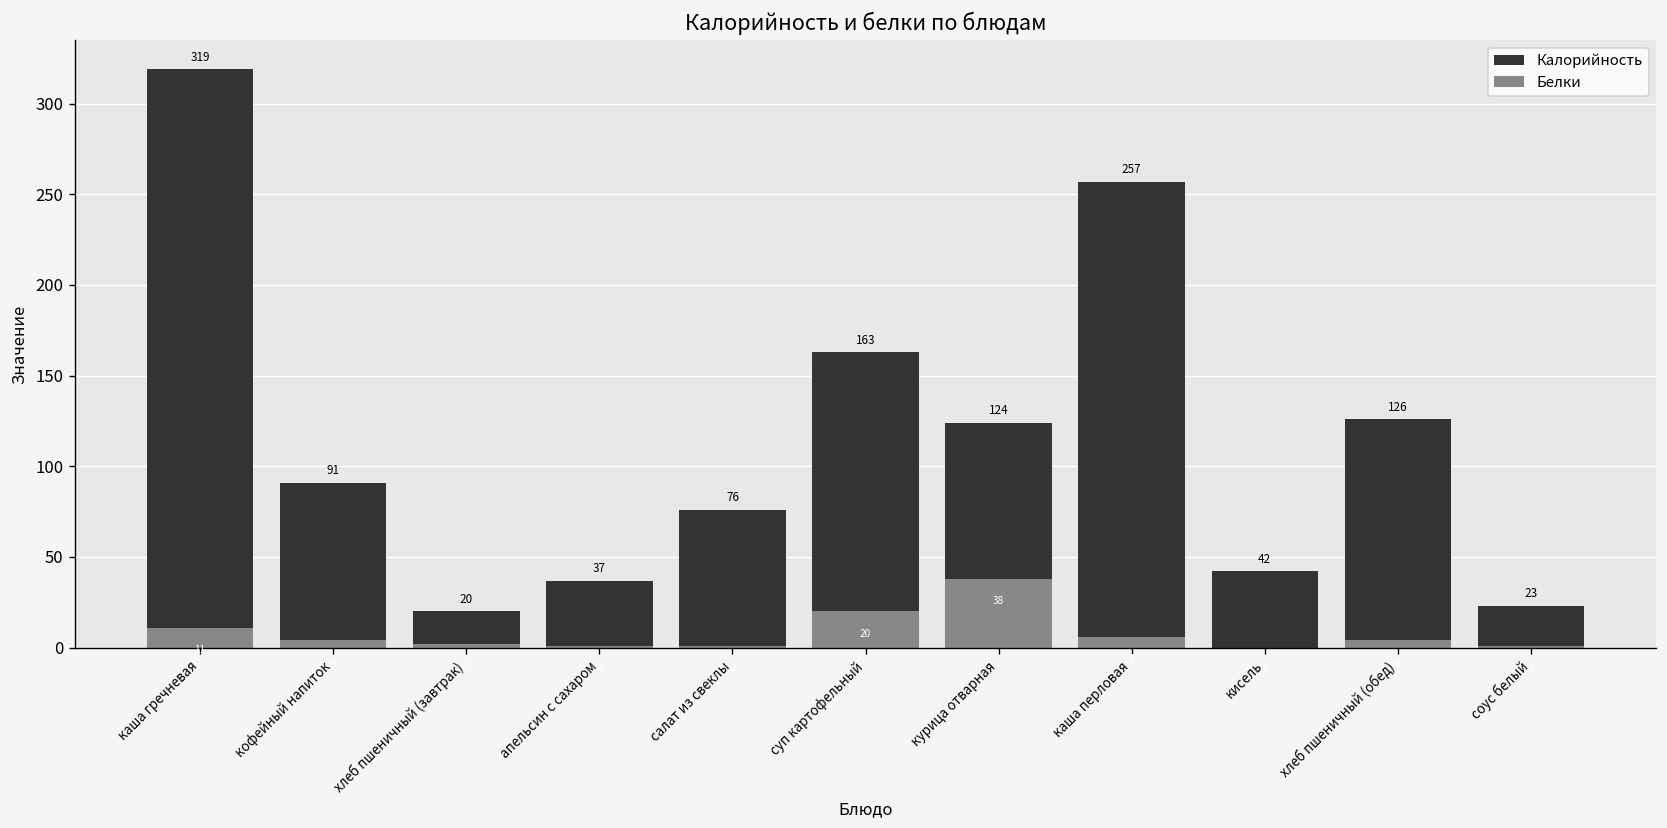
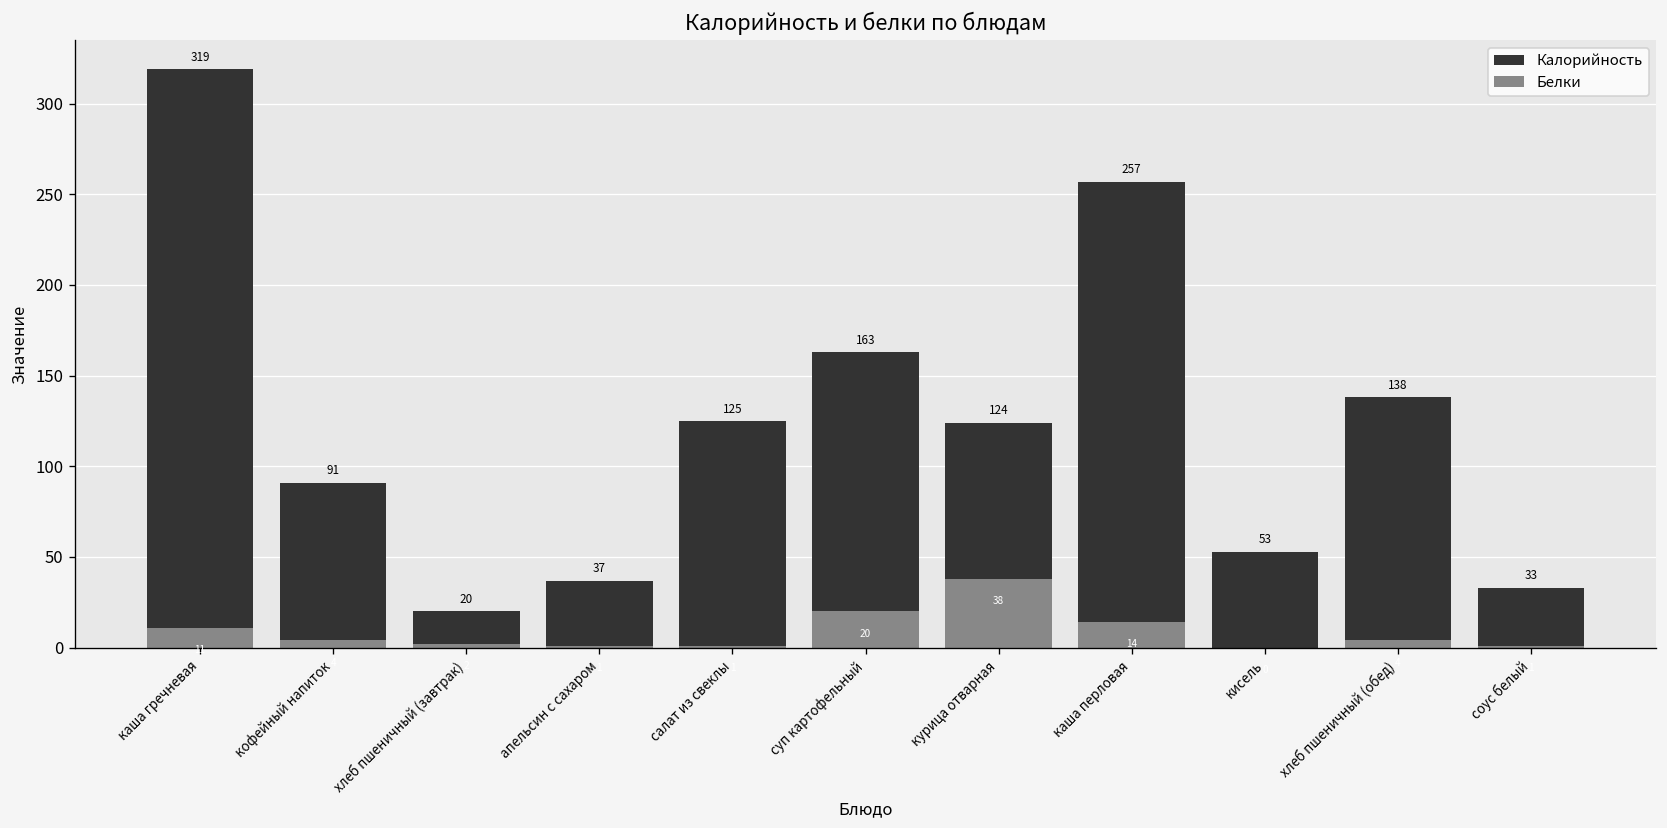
  {
    "Калорийность": {
      "каша гречневая": 319,
      "кофейный напиток": 91,
      "хлеб пшеничный (завтрак)": 20,
      "апельсин с сахаром": 37,
-     "салат из свеклы": 76,
+     "салат из свеклы": 125,
      "суп картофельный": 163,
      "курица отварная": 124,
      "каша перловая": 257,
-     "кисель": 42,
-     "хлеб пшеничный (обед)": 126,
-     "соус белый": 23
+     "кисель": 53,
+     "хлеб пшеничный (обед)": 138,
+     "соус белый": 33
    },
    "Белки": {
-     "каша перловая": 6,
+     "каша перловая": 14,
      "кисель": 0
    }
  }
